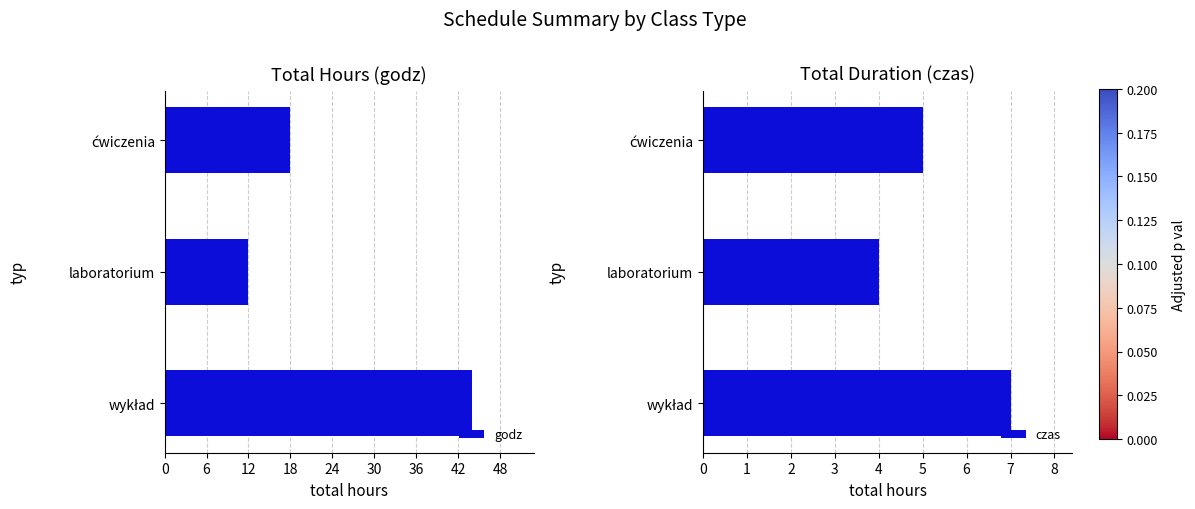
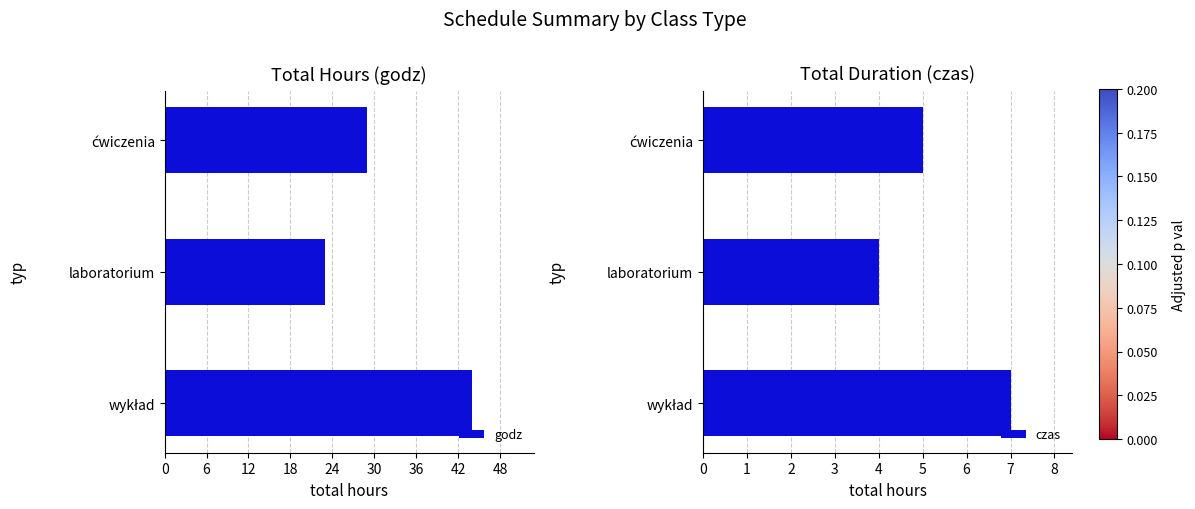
  {
    "Total Hours (godz)": {
-     "ćwiczenia": 18,
-     "laboratorium": 12,
+     "ćwiczenia": 29,
+     "laboratorium": 23,
      "wykład": 44
    },
    "Total Duration (czas)": {
      "ćwiczenia": 5.0,
      "laboratorium": 4.0,
      "wykład": 7.0
    }
  }
